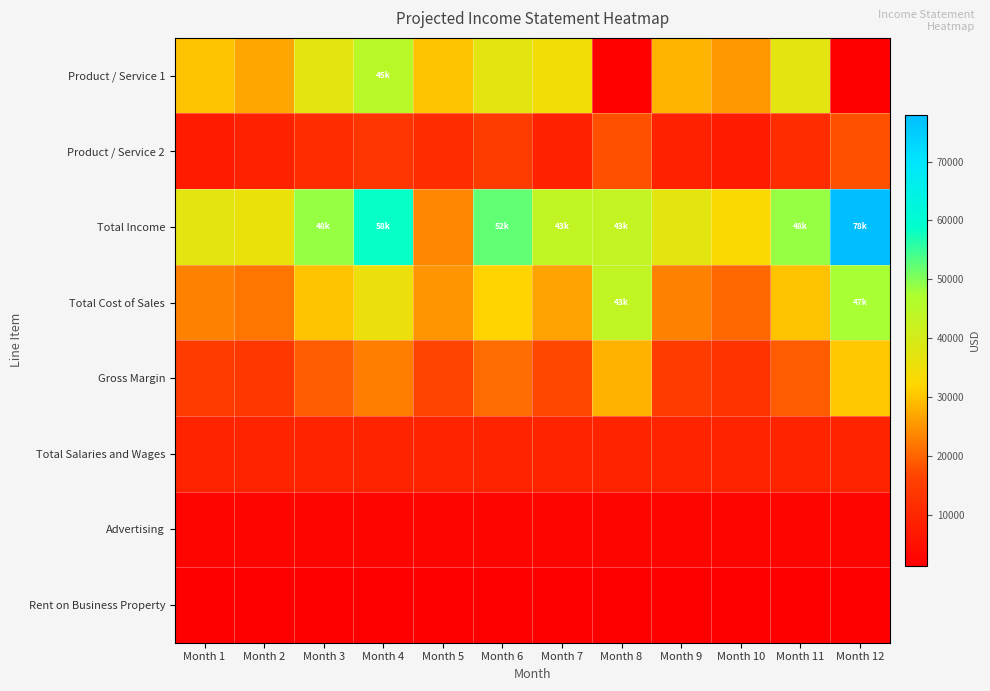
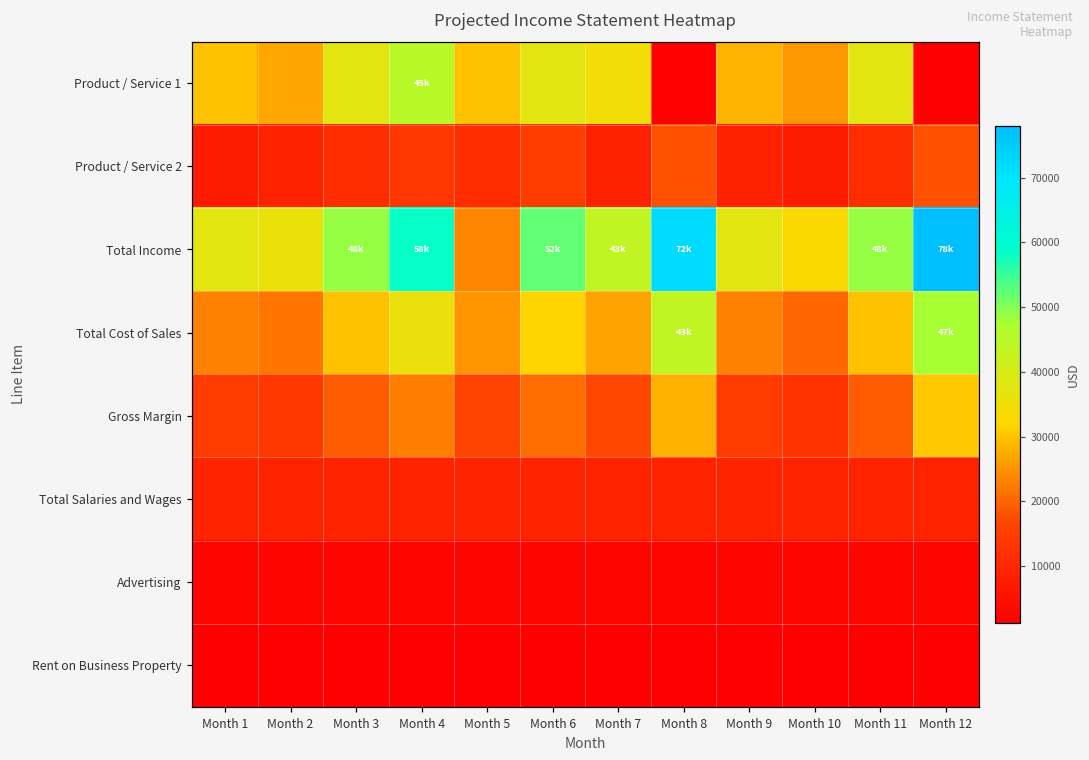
  {
    "Product / Service 1": {
      "Month 4": "45k"
    },
    "Total Income": {
      "Month 3": "48k",
      "Month 4": "58k",
      "Month 6": "52k",
      "Month 7": "43k",
-     "Month 8": "43k",
+     "Month 8": "72k",
      "Month 11": "48k",
      "Month 12": "78k"
    },
    "Total Cost of Sales": {
      "Month 8": "43k",
      "Month 12": "47k"
    }
  }
